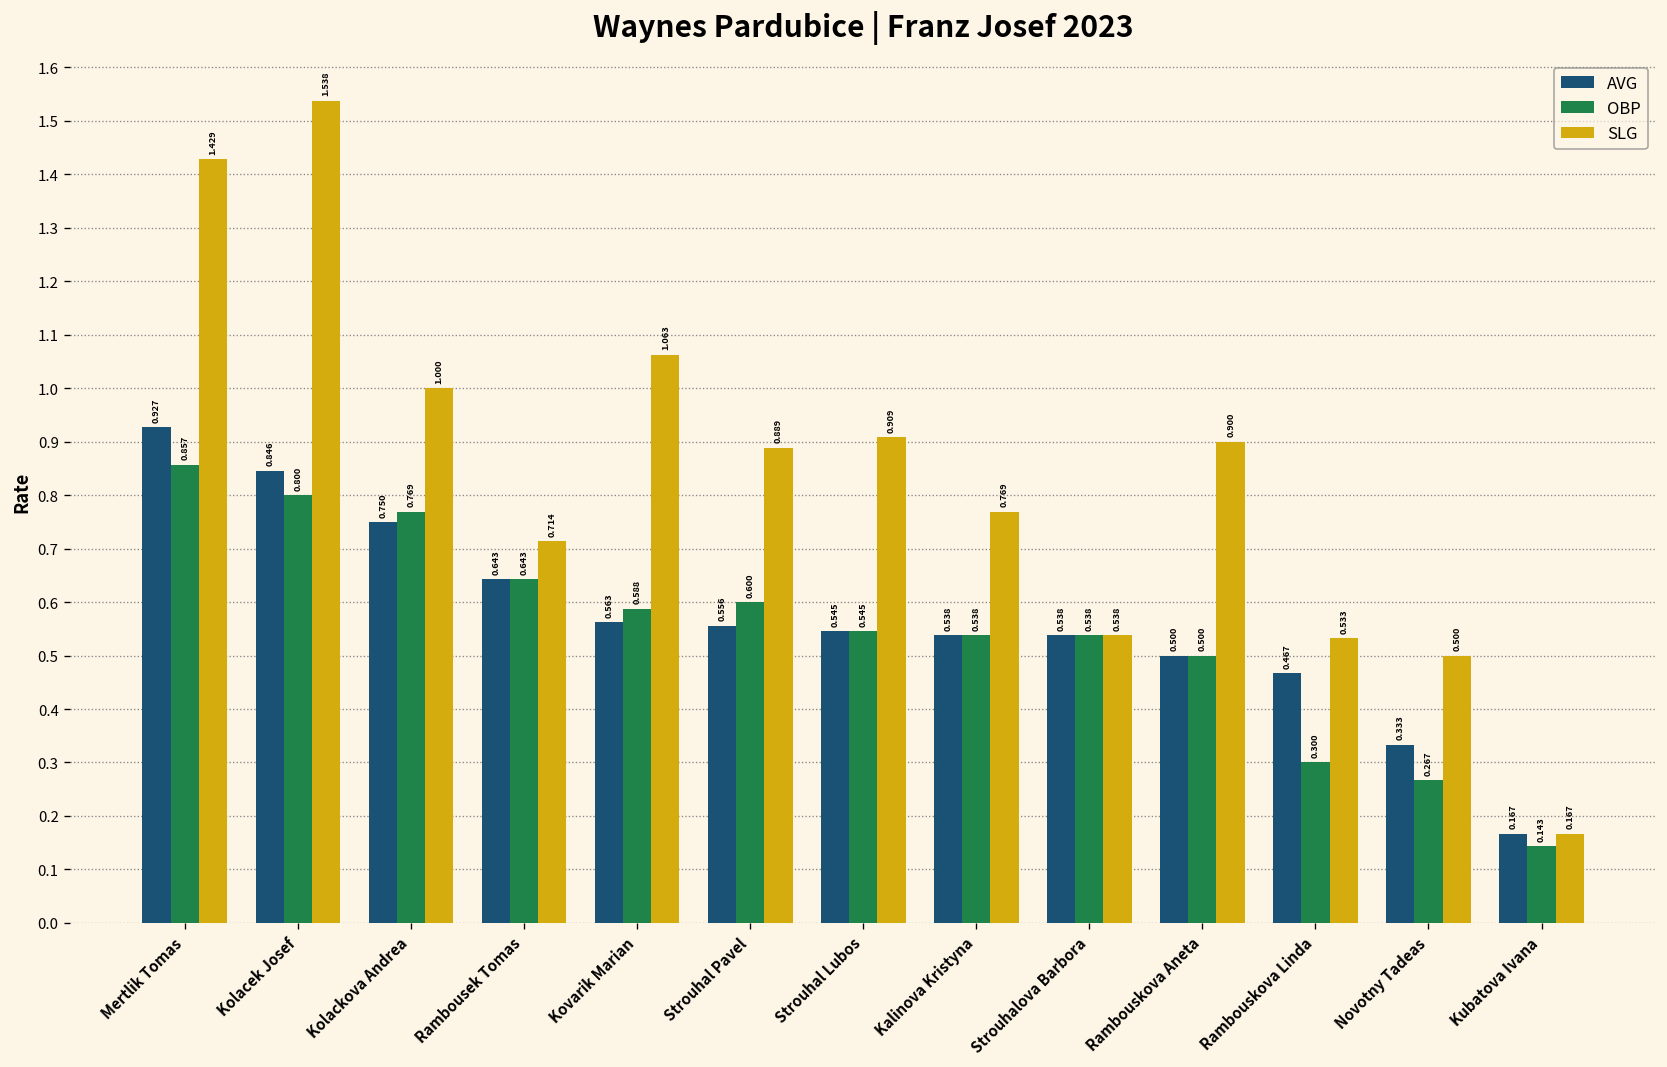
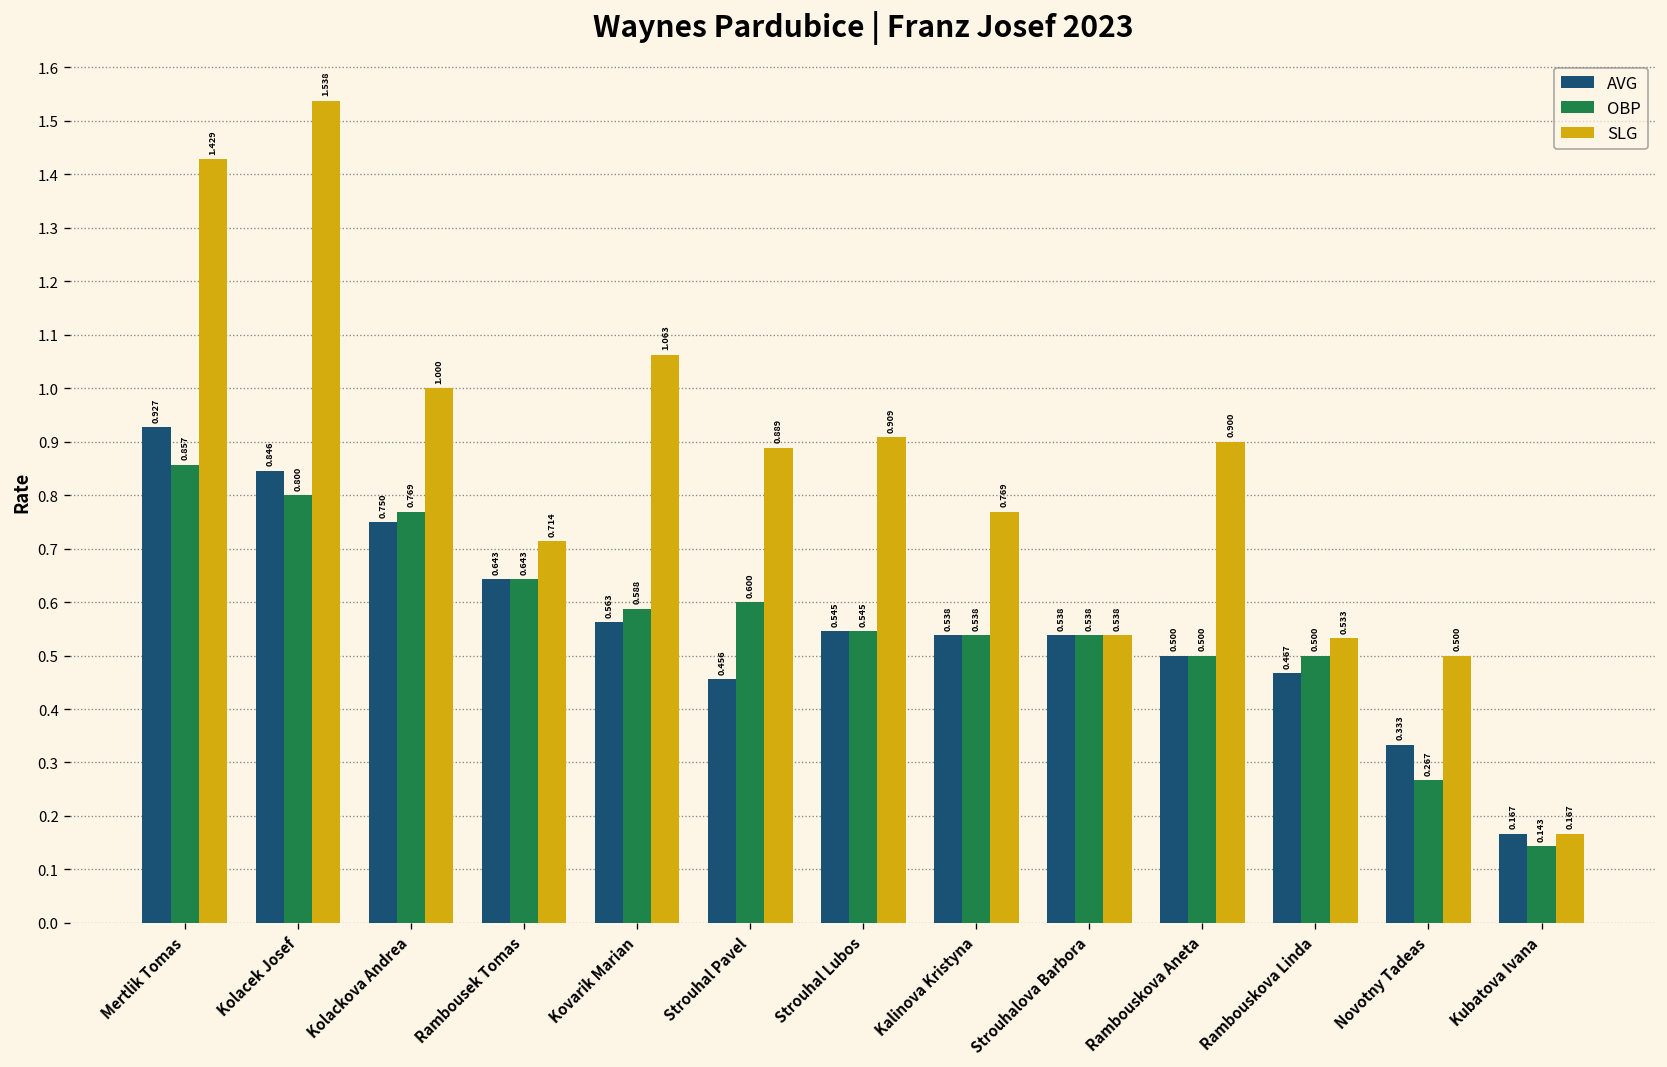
  {
    "AVG": {
      "Mertlik Tomas": 0.927,
      "Kolacek Josef": 0.846,
      "Kolackova Andrea": 0.750,
      "Rambousek Tomas": 0.643,
      "Kovarik Marian": 0.563,
-     "Strouhal Pavel": 0.556,
+     "Strouhal Pavel": 0.456,
      "Strouhal Lubos": 0.545,
      "Kalinova Kristyna": 0.538,
      "Strouhalova Barbora": 0.538,
      "Rambouskova Aneta": 0.500,
      "Rambouskova Linda": 0.467,
      "Novotny Tadeas": 0.333,
      "Kubatova Ivana": 0.167
    },
    "OBP": {
      "Mertlik Tomas": 0.857,
      "Kolacek Josef": 0.800,
      "Kolackova Andrea": 0.769,
      "Rambousek Tomas": 0.643,
      "Kovarik Marian": 0.588,
      "Strouhal Pavel": 0.600,
      "Strouhal Lubos": 0.545,
      "Kalinova Kristyna": 0.538,
      "Strouhalova Barbora": 0.538,
      "Rambouskova Aneta": 0.500,
-     "Rambouskova Linda": 0.300,
+     "Rambouskova Linda": 0.500,
      "Novotny Tadeas": 0.267,
      "Kubatova Ivana": 0.143
    },
    "SLG": {
      "Mertlik Tomas": 1.429,
      "Kolacek Josef": 1.538,
      "Kolackova Andrea": 1.000,
      "Rambousek Tomas": 0.714,
      "Kovarik Marian": 1.063,
      "Strouhal Pavel": 0.889,
      "Strouhal Lubos": 0.909,
      "Kalinova Kristyna": 0.769,
      "Strouhalova Barbora": 0.538,
      "Rambouskova Aneta": 0.900,
      "Rambouskova Linda": 0.533,
      "Novotny Tadeas": 0.500,
      "Kubatova Ivana": 0.167
    }
  }
